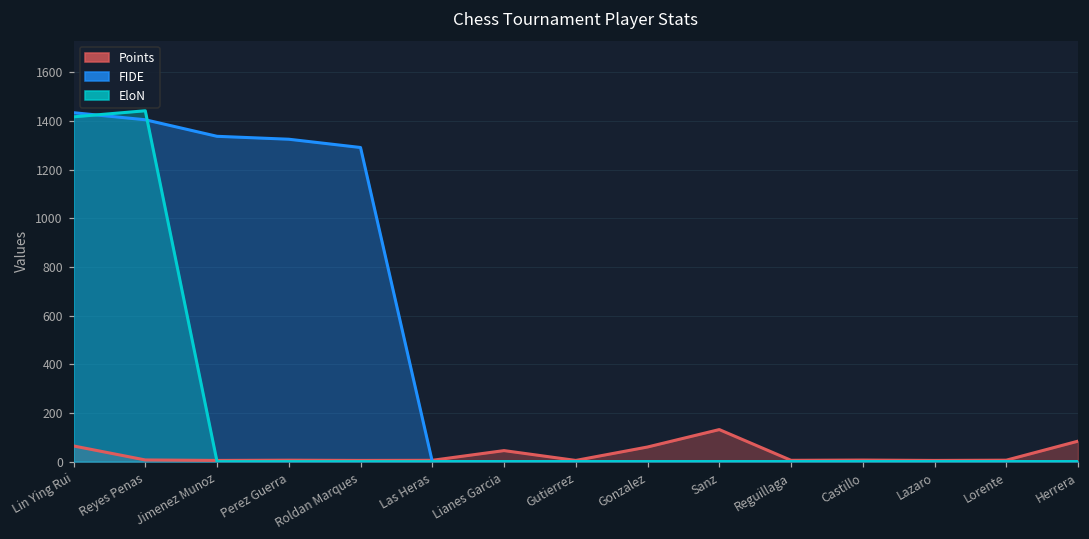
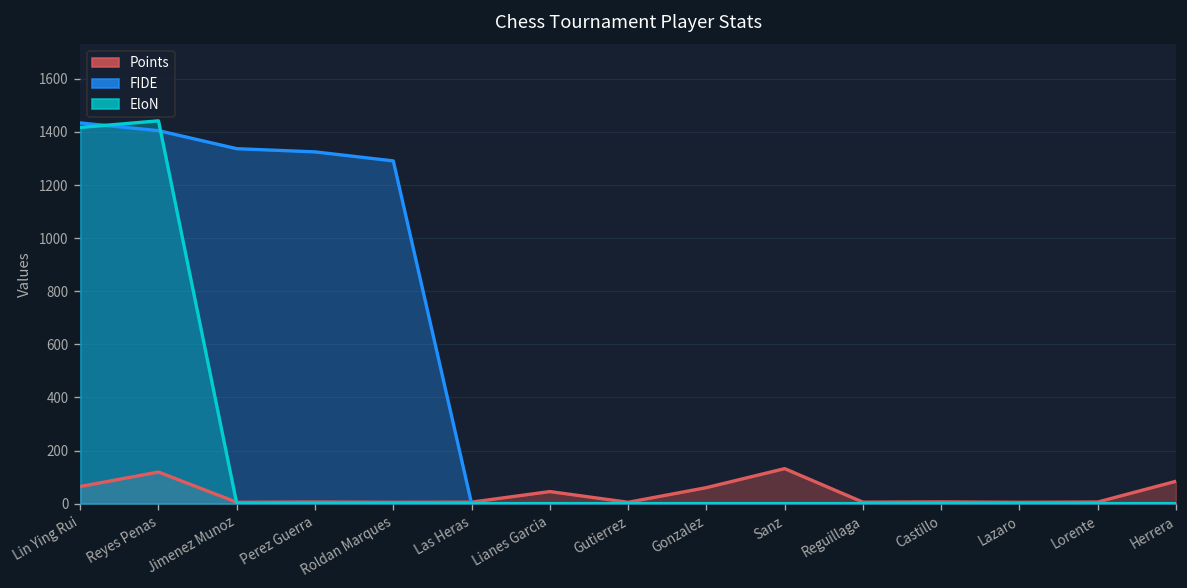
  {
    "Points": {
      "Lin Ying Rui": 60,
-     "Reyes Penas": 10,
+     "Reyes Penas": 120,
      "Lianes Garcia": 50,
      "Gonzalez": 60,
      "Sanz": 130,
      "Herrera": 80
    }
  }
